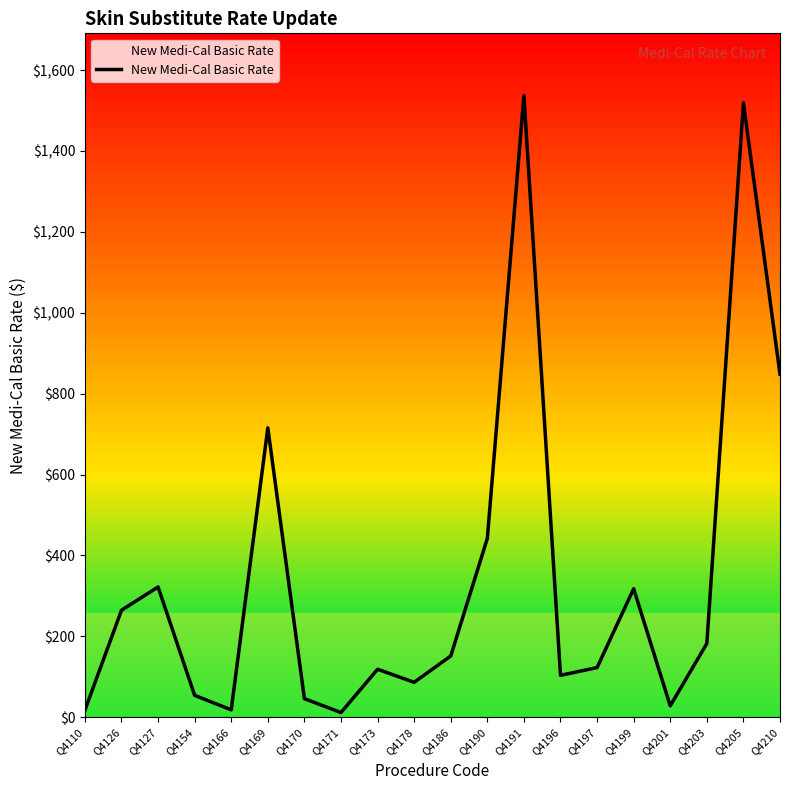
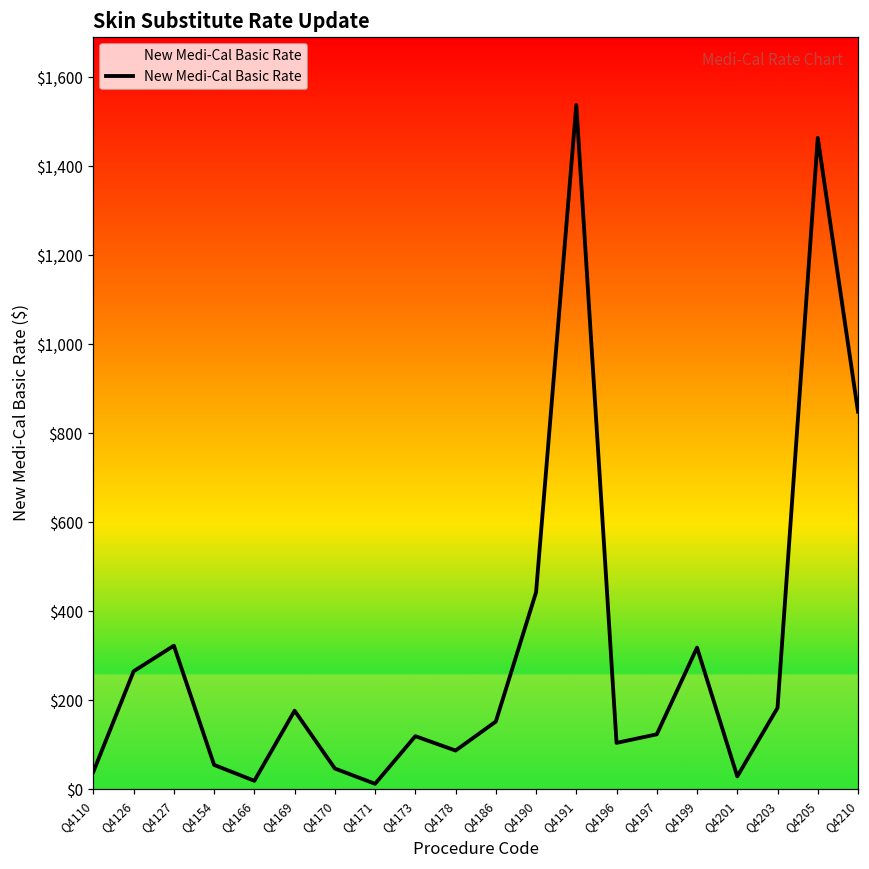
  {
-   "Q4110": "$20",
+   "Q4110": "$40",
    "Q4126": "$260",
    "Q4127": "$320",
    "Q4154": "$50",
    "Q4166": "$20",
-   "Q4169": "$720",
+   "Q4169": "$180",
    "Q4170": "$50",
    "Q4171": "$10",
    "Q4173": "$120",
    "Q4178": "$90",
    "Q4186": "$150",
    "Q4190": "$440",
    "Q4191": "$1,540",
    "Q4196": "$100",
    "Q4197": "$120",
    "Q4199": "$320",
    "Q4201": "$30",
    "Q4203": "$180",
-   "Q4205": "$1,520",
+   "Q4205": "$1,460",
    "Q4210": "$850"
  }
